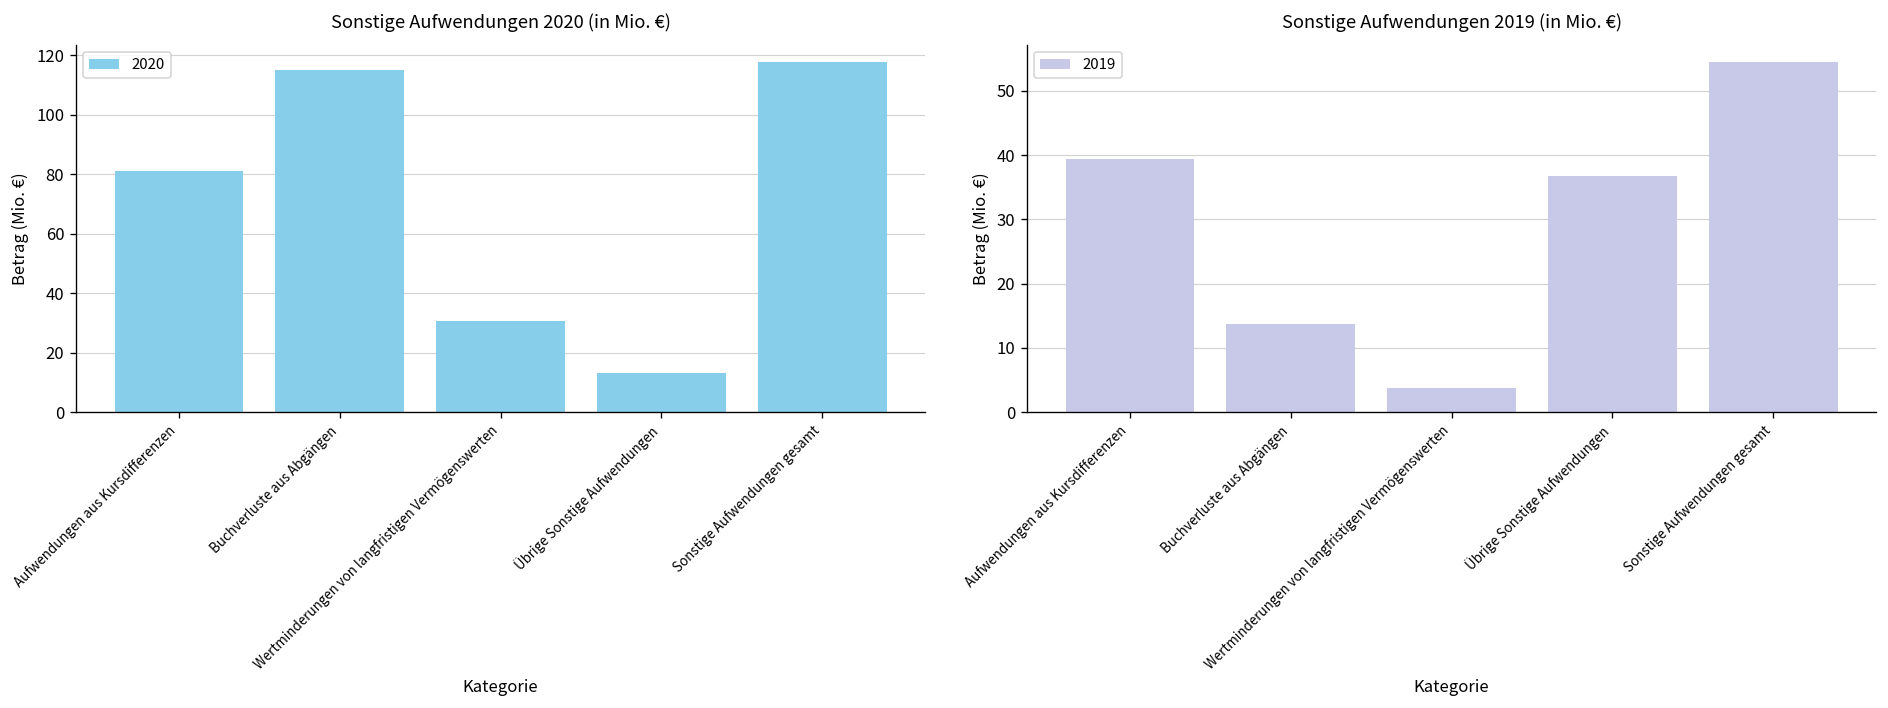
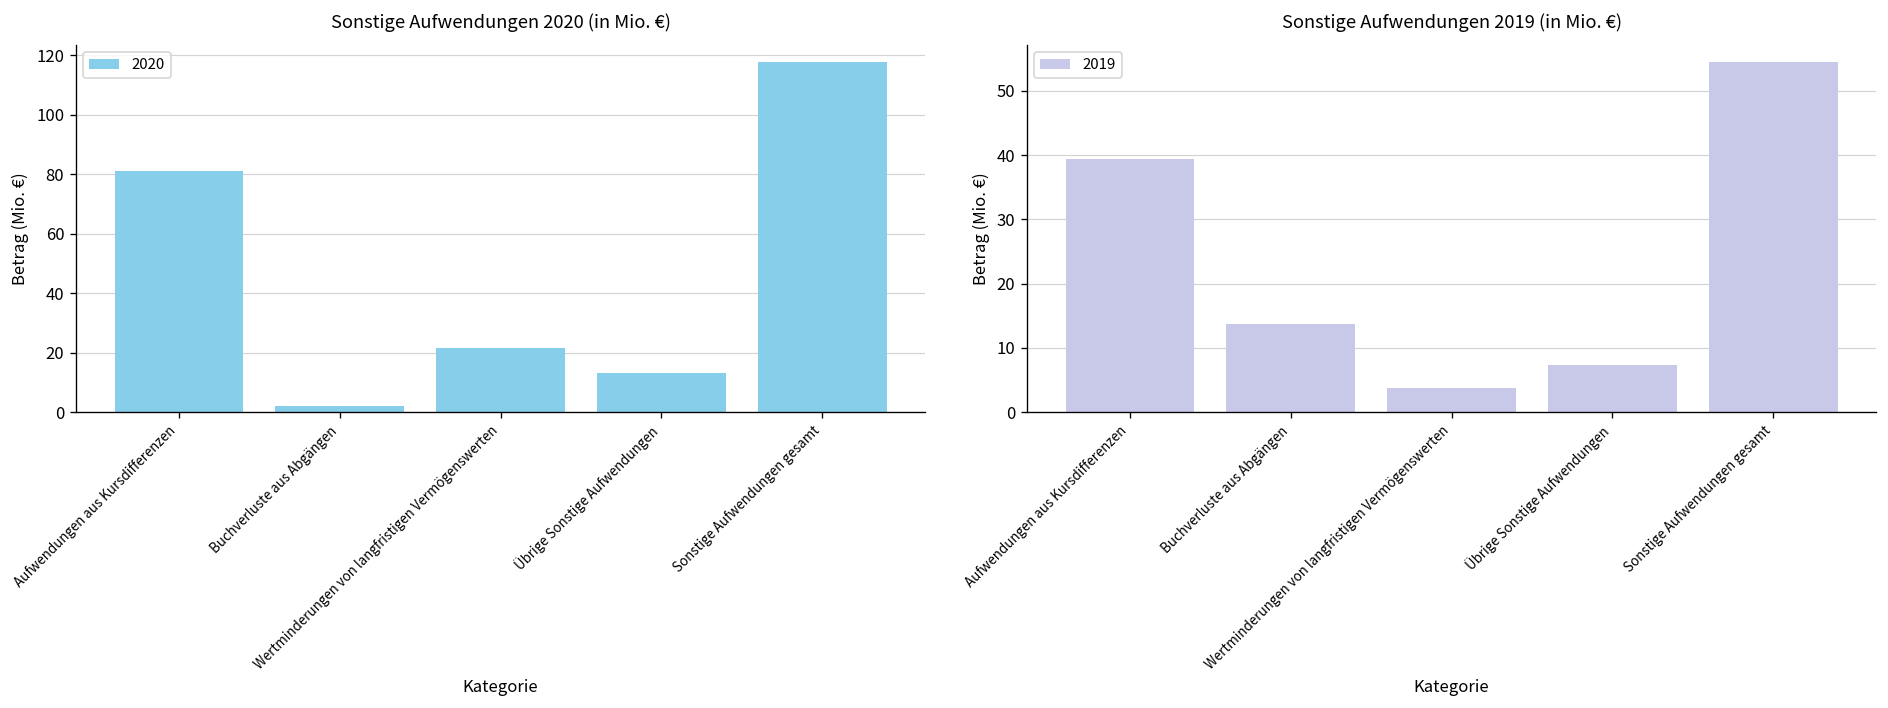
  {
    "Sonstige Aufwendungen 2020 (in Mio. €)": {
      "Aufwendungen aus Kursdifferenzen": 81,
-     "Buchverluste aus Abgängen": 115,
-     "Wertminderungen von langfristigen Vermögenswerten": 31,
+     "Buchverluste aus Abgängen": 2,
+     "Wertminderungen von langfristigen Vermögenswerten": 22,
      "Übrige Sonstige Aufwendungen": 13,
      "Sonstige Aufwendungen gesamt": 118
    },
    "Sonstige Aufwendungen 2019 (in Mio. €)": {
      "Aufwendungen aus Kursdifferenzen": 39,
      "Buchverluste aus Abgängen": 14,
      "Wertminderungen von langfristigen Vermögenswerten": 4,
-     "Übrige Sonstige Aufwendungen": 37,
+     "Übrige Sonstige Aufwendungen": 7,
      "Sonstige Aufwendungen gesamt": 55
    }
  }
